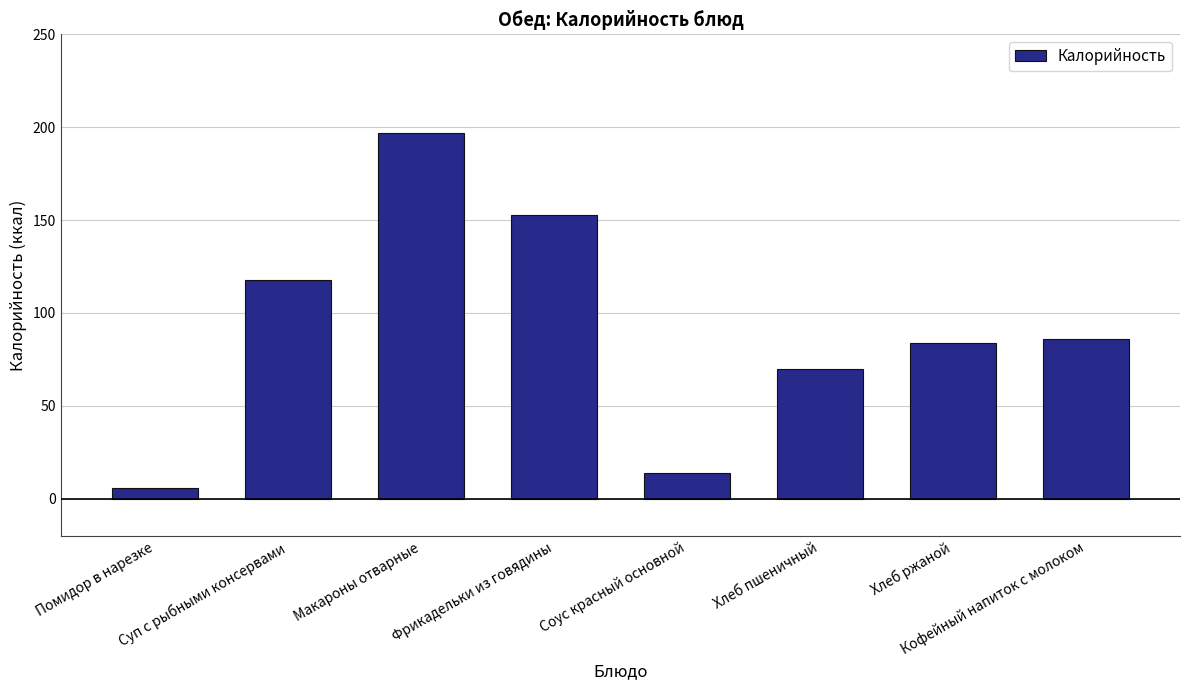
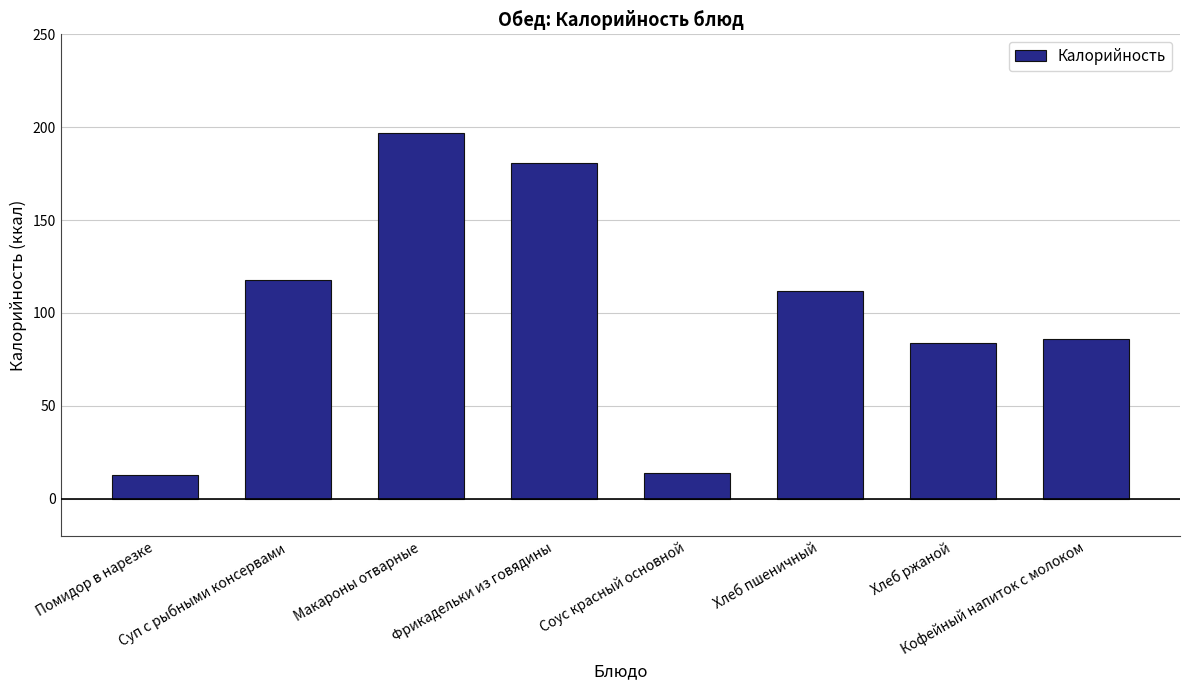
  {
-   "Помидор в нарезке": 6,
+   "Помидор в нарезке": 13,
    "Суп с рыбными консервами": 118,
    "Макароны отварные": 197,
-   "Фрикадельки из говядины": 153,
+   "Фрикадельки из говядины": 181,
    "Соус красный основной": 14,
-   "Хлеб пшеничный": 70,
+   "Хлеб пшеничный": 112,
    "Хлеб ржаной": 84,
    "Кофейный напиток с молоком": 86
  }
